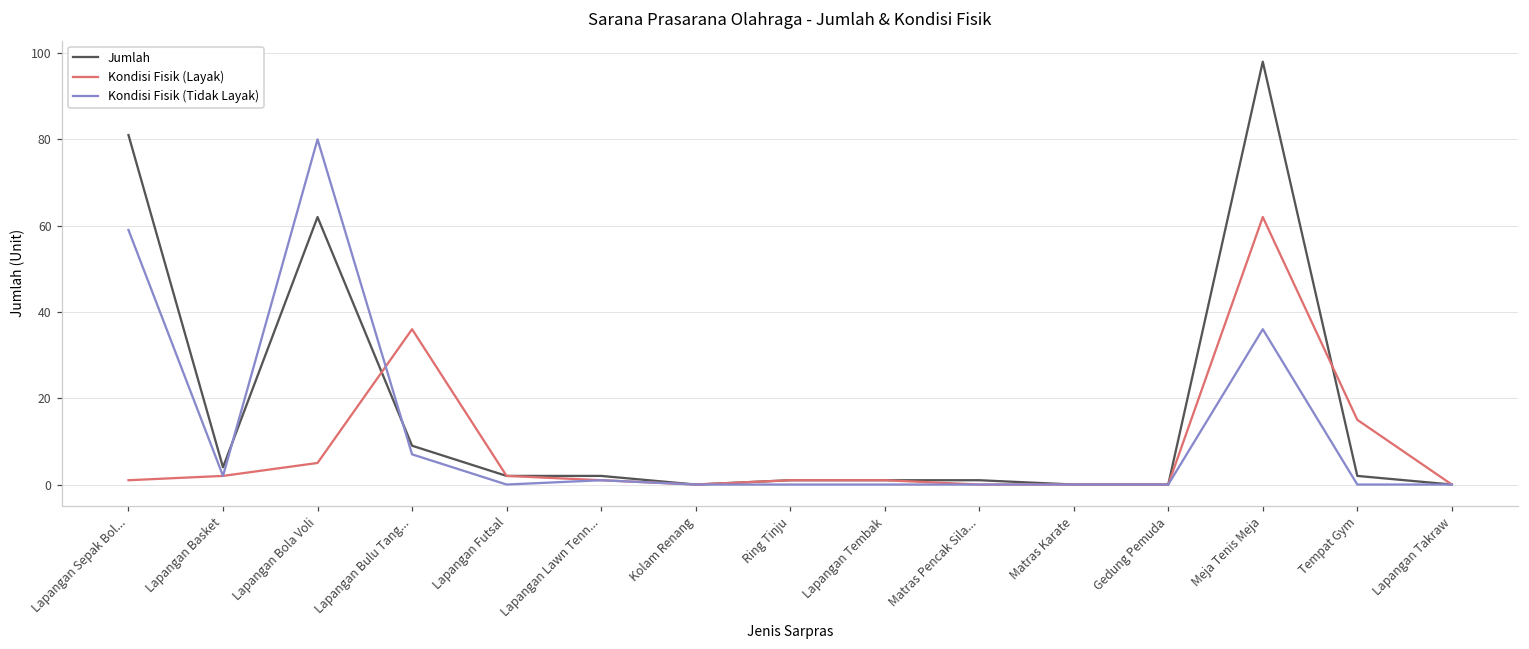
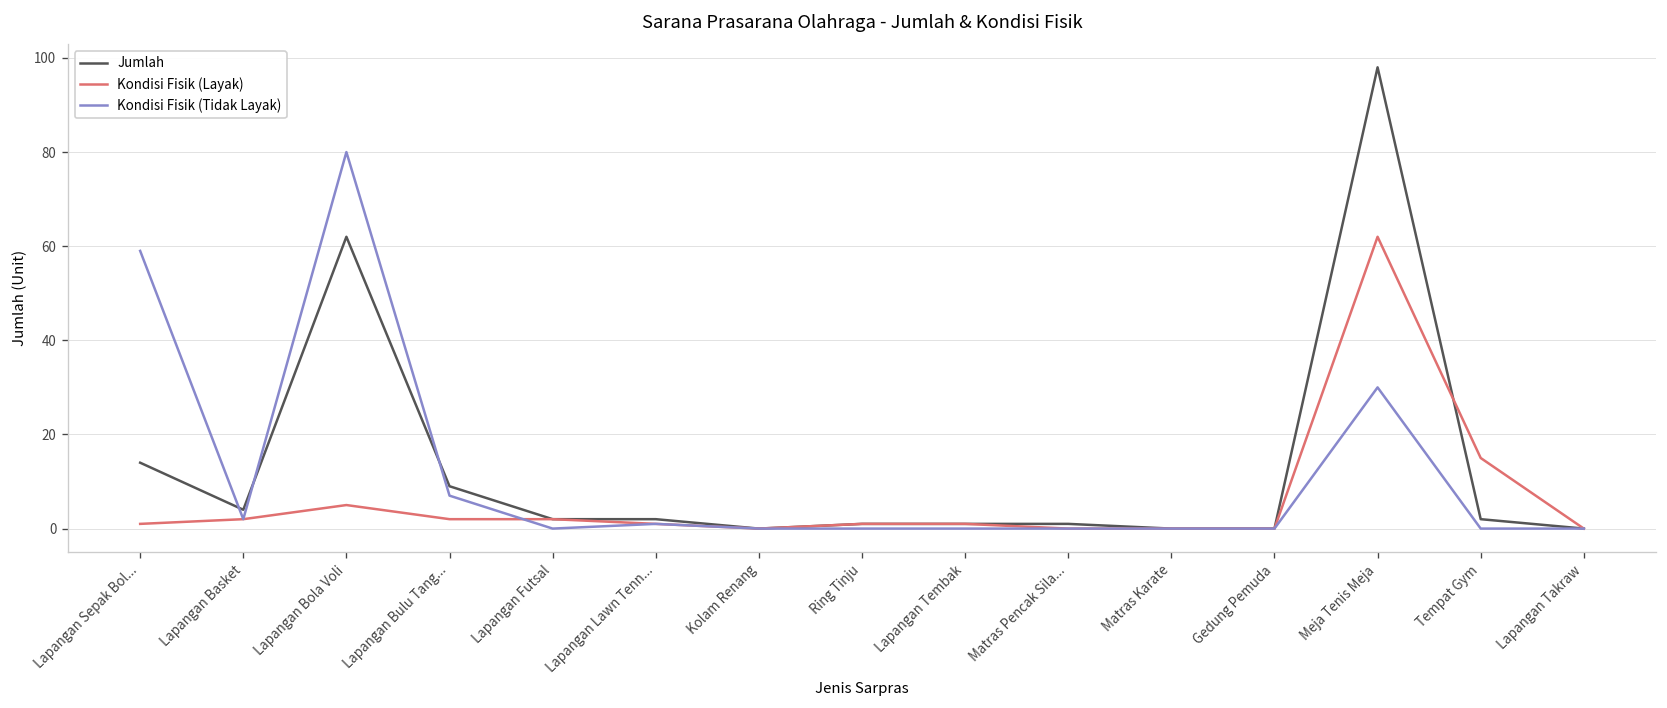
  {
    "Jumlah": {
-     "Lapangan Sepak Bol...": 81,
+     "Lapangan Sepak Bol...": 14,
      "Lapangan Basket": 4,
      "Lapangan Bola Voli": 62,
      "Lapangan Bulu Tang...": 9,
      "Lapangan Lawn Tenn...": 2,
      "Matras Pencak Sila...": 1,
      "Meja Tenis Meja": 98,
      "Tempat Gym": 2
    },
    "Kondisi Fisik (Layak)": {
      "Lapangan Sepak Bol...": 1,
      "Lapangan Bola Voli": 5,
-     "Lapangan Bulu Tang...": 36,
+     "Lapangan Bulu Tang...": 2,
      "Meja Tenis Meja": 62,
      "Tempat Gym": 15
    },
    "Kondisi Fisik (Tidak Layak)": {
      "Lapangan Sepak Bol...": 59,
      "Lapangan Bola Voli": 80,
      "Lapangan Bulu Tang...": 7,
      "Lapangan Futsal": 0,
      "Ring Tinju": 0,
      "Lapangan Tembak": 0,
-     "Meja Tenis Meja": 36,
+     "Meja Tenis Meja": 30,
      "Tempat Gym": 0
    }
  }
